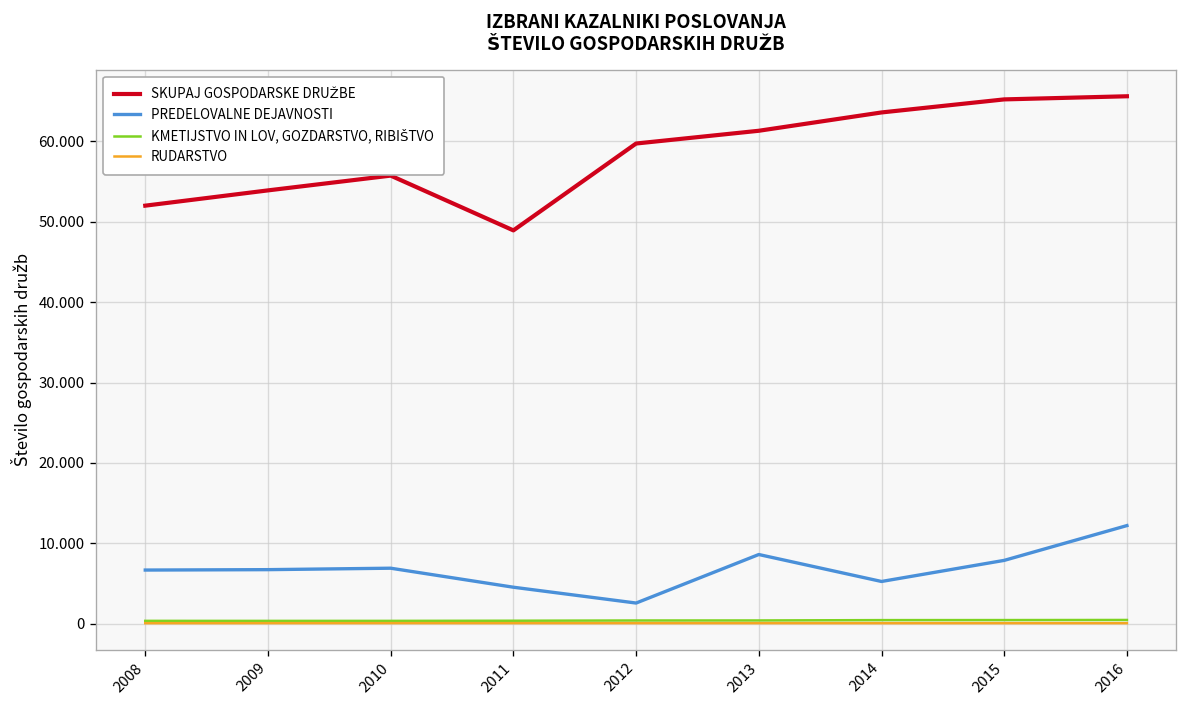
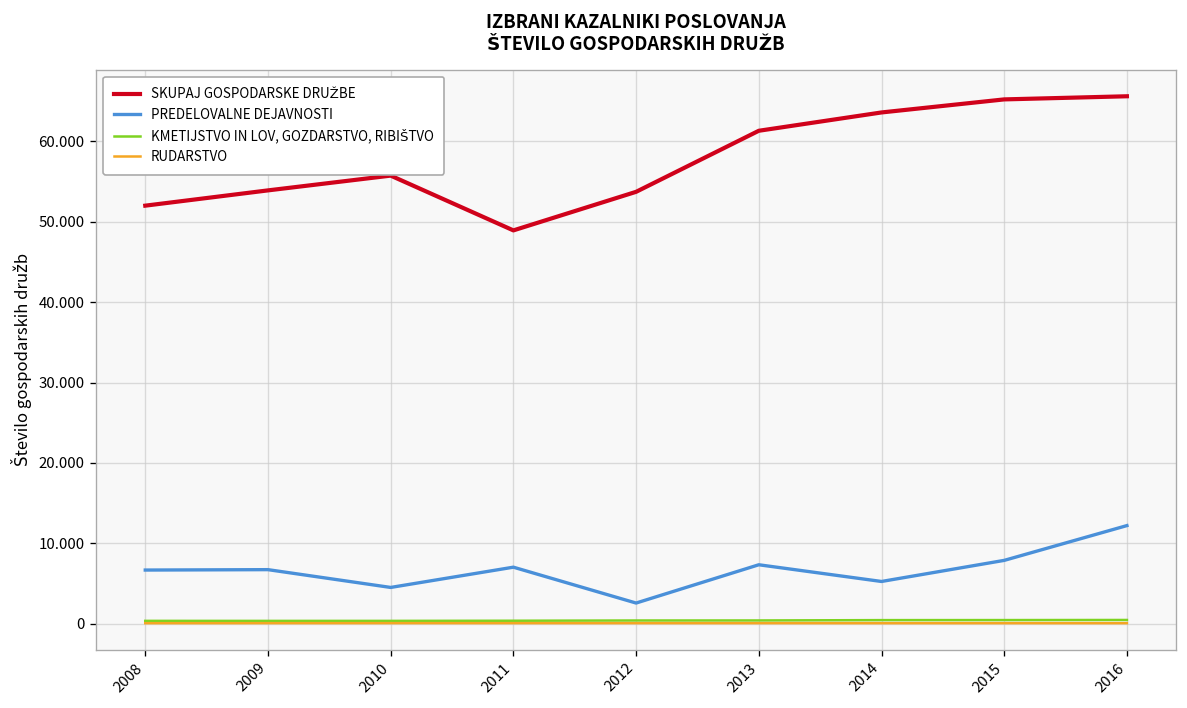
  {
    "SKUPAJ GOSPODARSKE DRUŽBE": {
      "2008": 52,
      "2009": 54,
      "2010": 56,
      "2011": 49,
-     "2012": 60,
+     "2012": 54,
      "2013": 61,
      "2014": 64,
      "2015": 65,
      "2016": 66
    },
    "PREDELOVALNE DEJAVNOSTI": {
      "2008": 7,
      "2009": 7,
-     "2010": 7,
-     "2011": 5,
+     "2010": 5,
+     "2011": 7,
      "2012": 3,
-     "2013": 9,
+     "2013": 7,
      "2014": 5,
      "2015": 8,
      "2016": 12
    },
    "KMETIJSTVO IN LOV, GOZDARSTVO, RIBIŠTVO": {
      "2015": 0,
      "2016": 0
    },
    "RUDARSTVO": {
      "2015": 0,
      "2016": 0
    }
  }
